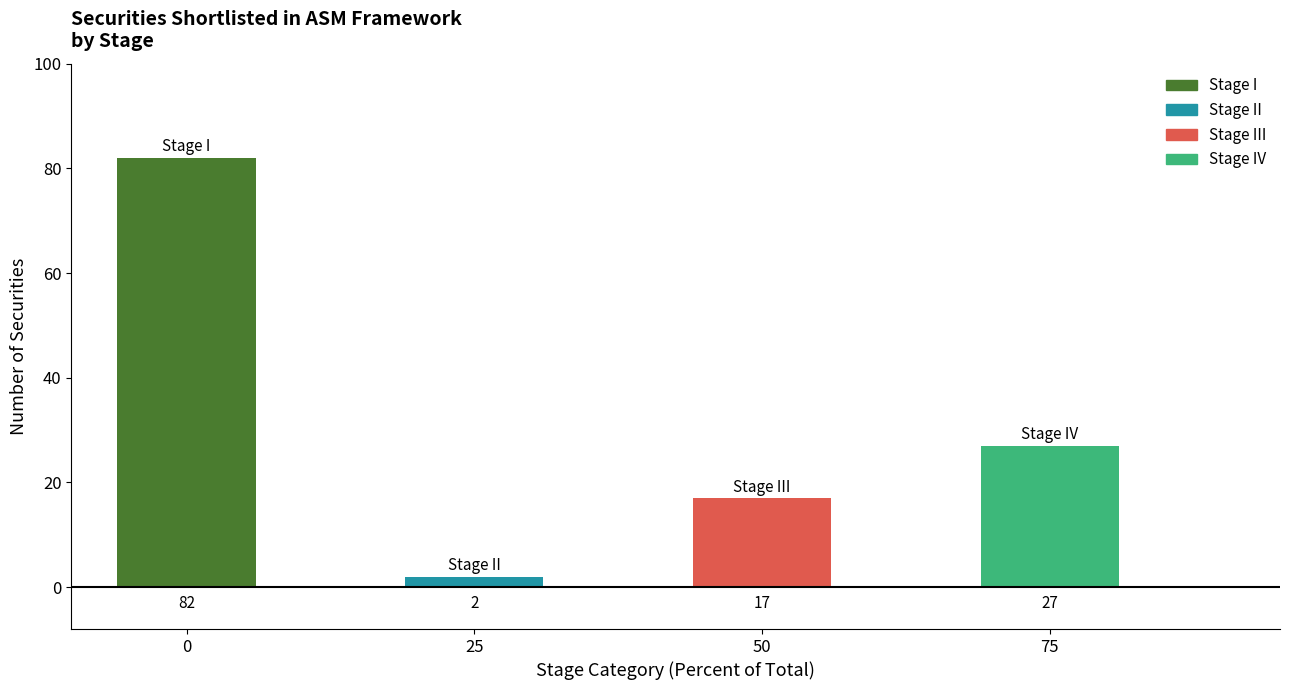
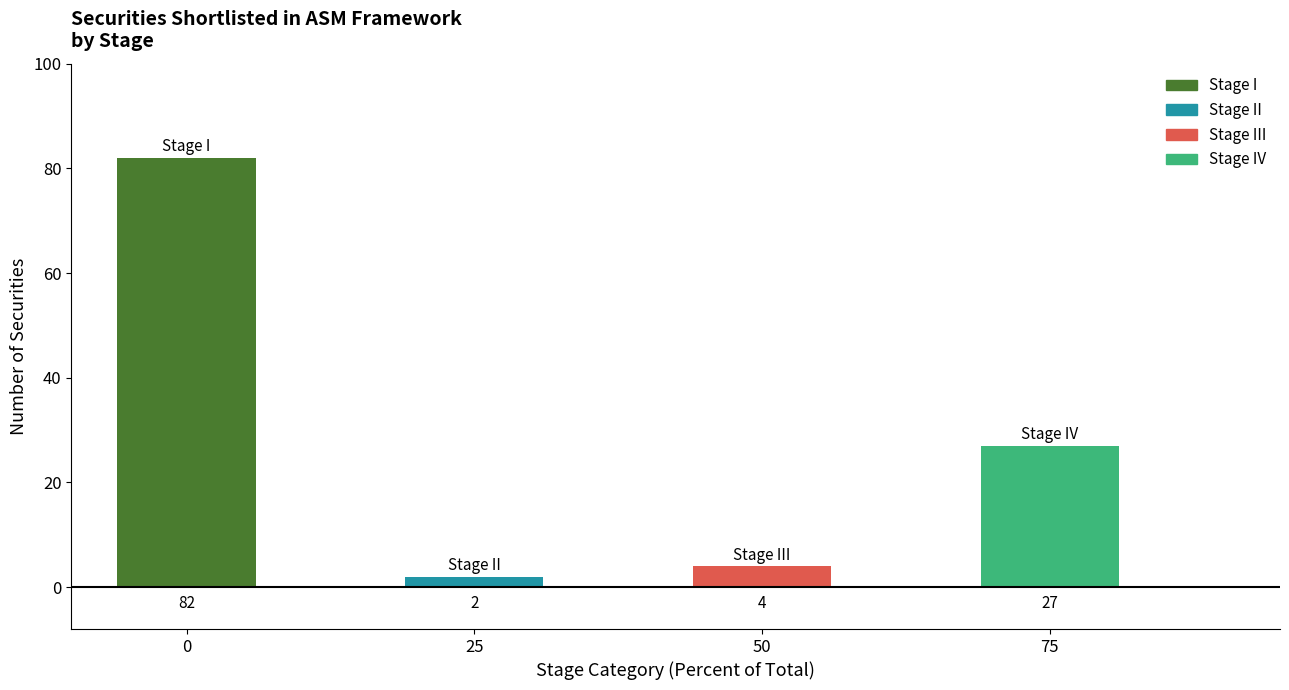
  {
    "25": 2,
-   "50": 17
+   "50": 4
  }
